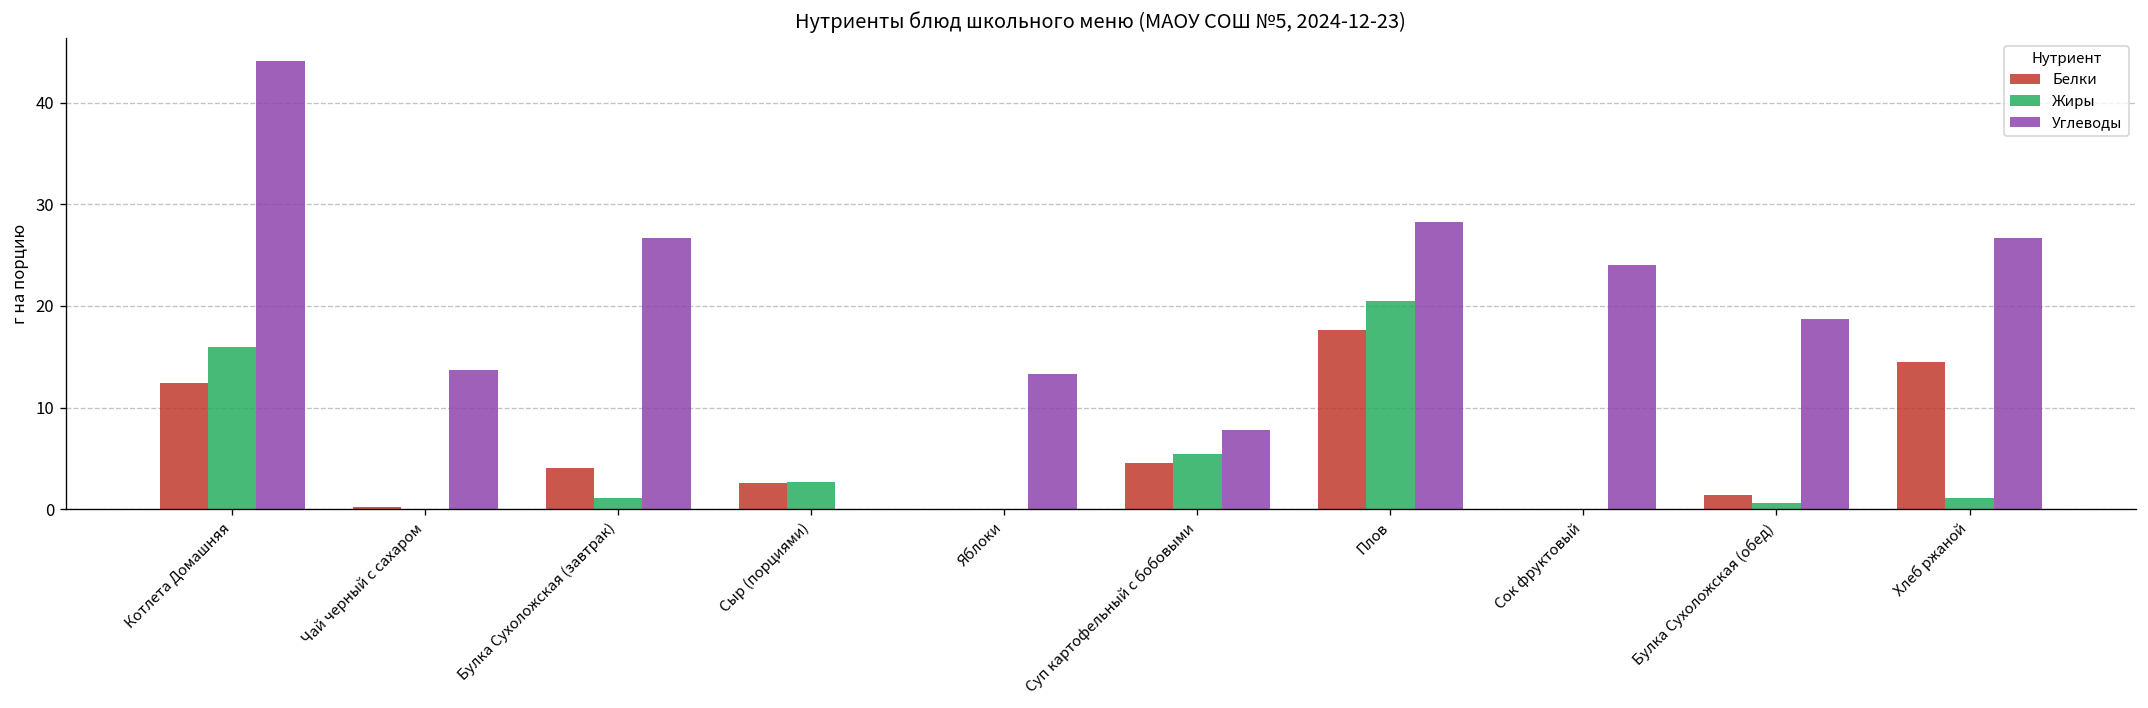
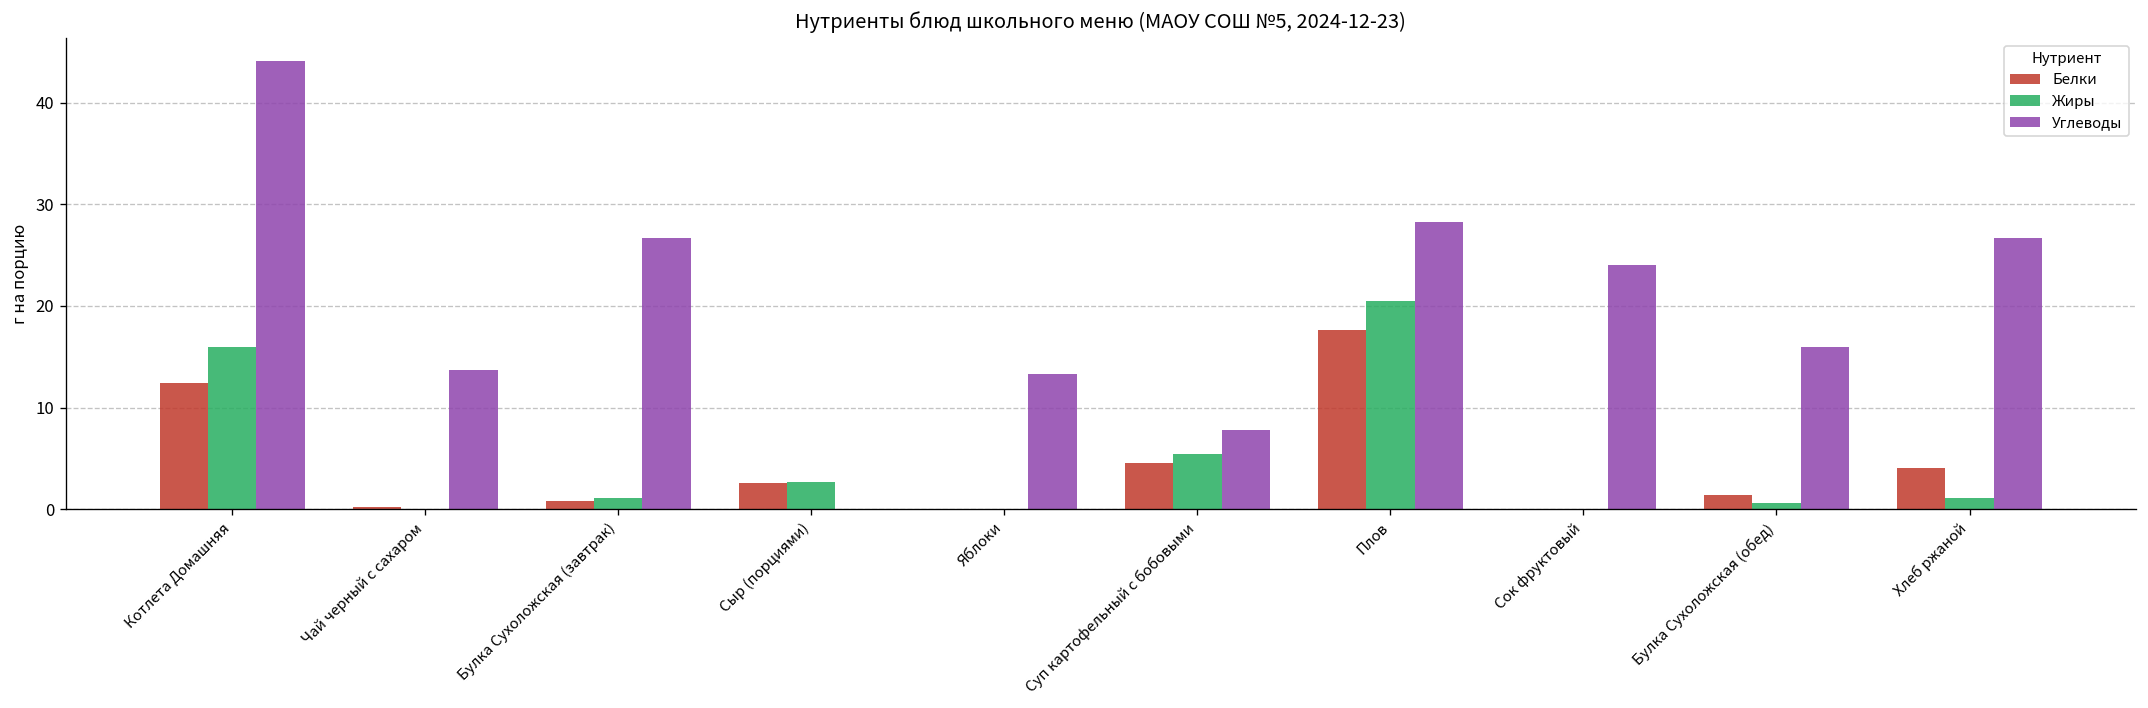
  {
    "Белки": {
      "Котлета Домашняя": 12,
-     "Булка Сухоложская (завтрак)": 4,
+     "Булка Сухоложская (завтрак)": 1,
      "Сыр (порциями)": 3,
      "Яблоки": 0,
      "Суп картофельный с бобовыми": 5,
      "Плов": 18,
      "Сок фруктовый": 0,
      "Булка Сухоложская (обед)": 1,
-     "Хлеб ржаной": 15
+     "Хлеб ржаной": 4
    },
    "Жиры": {
      "Котлета Домашняя": 16,
      "Чай черный с сахаром": 0,
      "Булка Сухоложская (завтрак)": 1,
      "Сыр (порциями)": 3,
      "Яблоки": 0,
      "Суп картофельный с бобовыми": 5,
      "Плов": 21,
      "Сок фруктовый": 0,
      "Булка Сухоложская (обед)": 1,
      "Хлеб ржаной": 1
    },
    "Углеводы": {
      "Котлета Домашняя": 44,
      "Чай черный с сахаром": 14,
      "Булка Сухоложская (завтрак)": 27,
      "Сыр (порциями)": 0,
      "Яблоки": 13,
      "Суп картофельный с бобовыми": 8,
      "Плов": 28,
      "Сок фруктовый": 24,
-     "Булка Сухоложская (обед)": 19,
+     "Булка Сухоложская (обед)": 16,
      "Хлеб ржаной": 27
    }
  }
